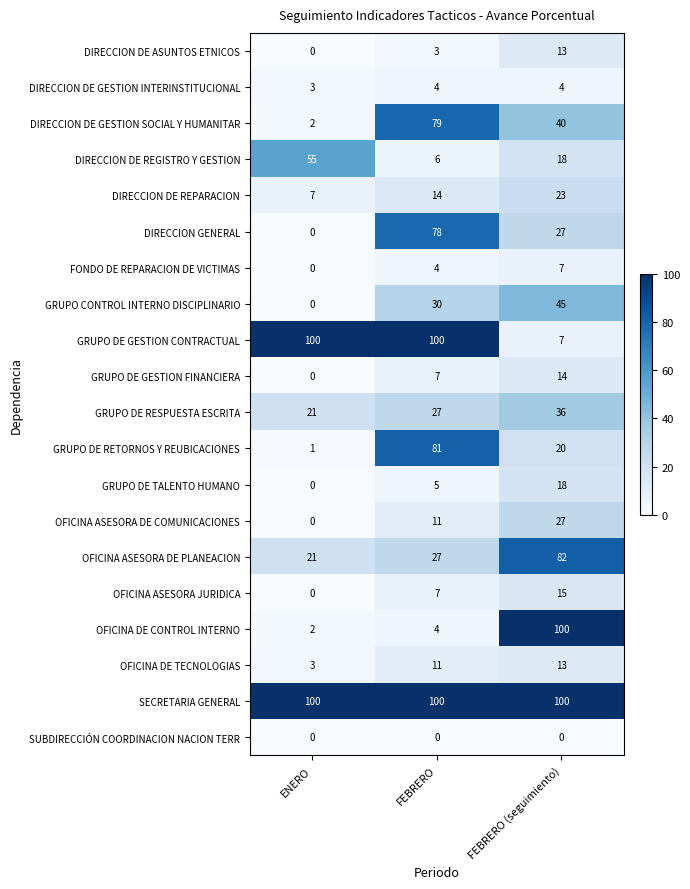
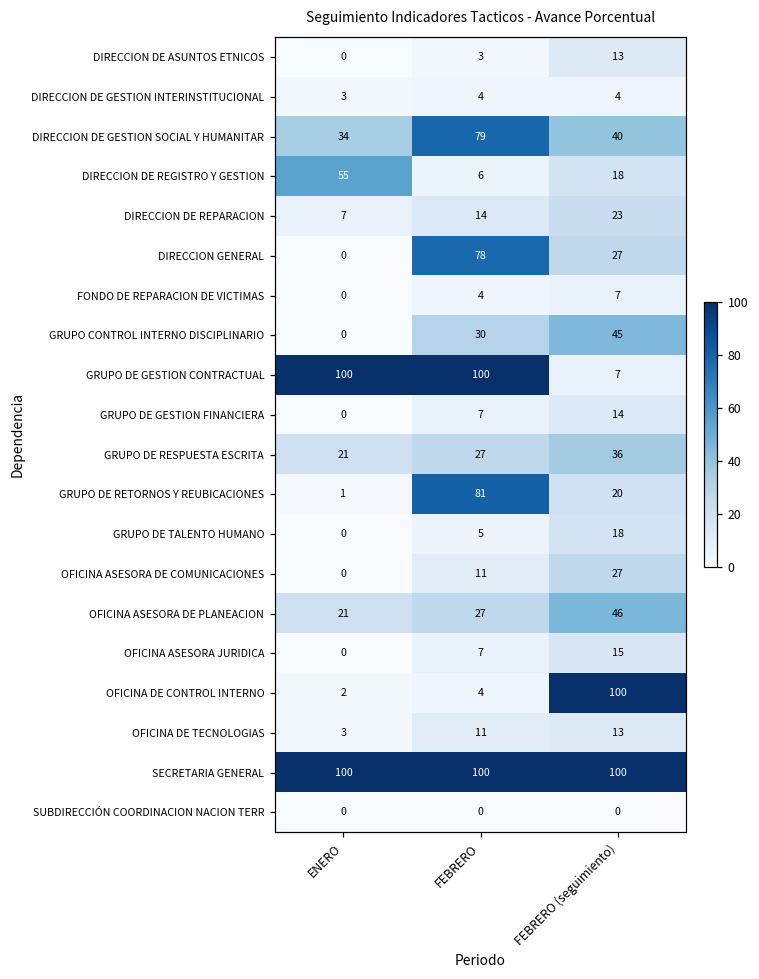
  {
    "DIRECCION DE ASUNTOS ETNICOS": {
      "ENERO": 0,
      "FEBRERO": 3,
      "FEBRERO (seguimiento)": 13
    },
    "DIRECCION DE GESTION INTERINSTITUCIONAL": {
      "ENERO": 3,
      "FEBRERO": 4,
      "FEBRERO (seguimiento)": 4
    },
    "DIRECCION DE GESTION SOCIAL Y HUMANITAR": {
-     "ENERO": 2,
+     "ENERO": 34,
      "FEBRERO": 79,
      "FEBRERO (seguimiento)": 40
    },
    "DIRECCION DE REGISTRO Y GESTION": {
      "ENERO": 55,
      "FEBRERO": 6,
      "FEBRERO (seguimiento)": 18
    },
    "DIRECCION DE REPARACION": {
      "ENERO": 7,
      "FEBRERO": 14,
      "FEBRERO (seguimiento)": 23
    },
    "DIRECCION GENERAL": {
      "ENERO": 0,
      "FEBRERO": 78,
      "FEBRERO (seguimiento)": 27
    },
    "FONDO DE REPARACION DE VICTIMAS": {
      "ENERO": 0,
      "FEBRERO": 4,
      "FEBRERO (seguimiento)": 7
    },
    "GRUPO CONTROL INTERNO DISCIPLINARIO": {
      "ENERO": 0,
      "FEBRERO": 30,
      "FEBRERO (seguimiento)": 45
    },
    "GRUPO DE GESTION CONTRACTUAL": {
      "ENERO": 100,
      "FEBRERO": 100,
      "FEBRERO (seguimiento)": 7
    },
    "GRUPO DE GESTION FINANCIERA": {
      "ENERO": 0,
      "FEBRERO": 7,
      "FEBRERO (seguimiento)": 14
    },
    "GRUPO DE RESPUESTA ESCRITA": {
      "ENERO": 21,
      "FEBRERO": 27,
      "FEBRERO (seguimiento)": 36
    },
    "GRUPO DE RETORNOS Y REUBICACIONES": {
      "ENERO": 1,
      "FEBRERO": 81,
      "FEBRERO (seguimiento)": 20
    },
    "GRUPO DE TALENTO HUMANO": {
      "ENERO": 0,
      "FEBRERO": 5,
      "FEBRERO (seguimiento)": 18
    },
    "OFICINA ASESORA DE COMUNICACIONES": {
      "ENERO": 0,
      "FEBRERO": 11,
      "FEBRERO (seguimiento)": 27
    },
    "OFICINA ASESORA DE PLANEACION": {
      "ENERO": 21,
      "FEBRERO": 27,
-     "FEBRERO (seguimiento)": 82
+     "FEBRERO (seguimiento)": 46
    },
    "OFICINA ASESORA JURIDICA": {
      "ENERO": 0,
      "FEBRERO": 7,
      "FEBRERO (seguimiento)": 15
    },
    "OFICINA DE CONTROL INTERNO": {
      "ENERO": 2,
      "FEBRERO": 4,
      "FEBRERO (seguimiento)": 100
    },
    "OFICINA DE TECNOLOGIAS": {
      "ENERO": 3,
      "FEBRERO": 11,
      "FEBRERO (seguimiento)": 13
    },
    "SECRETARIA GENERAL": {
      "ENERO": 100,
      "FEBRERO": 100,
      "FEBRERO (seguimiento)": 100
    },
    "SUBDIRECCIÓN COORDINACION NACION TERR": {
      "ENERO": 0,
      "FEBRERO": 0,
      "FEBRERO (seguimiento)": 0
    }
  }
